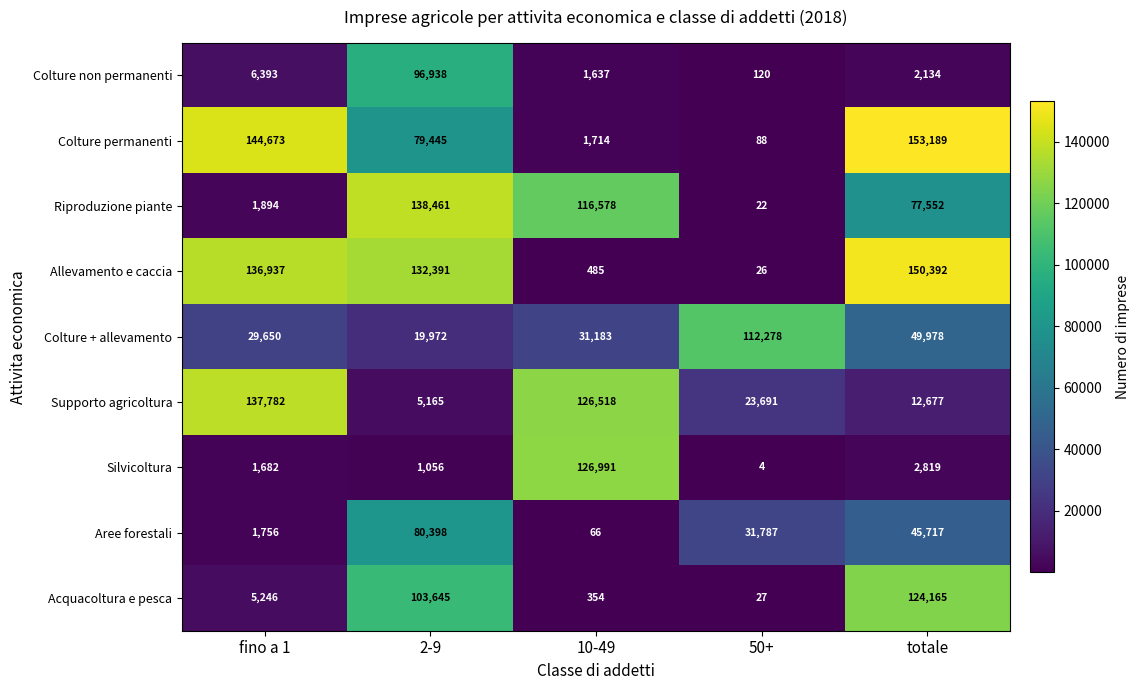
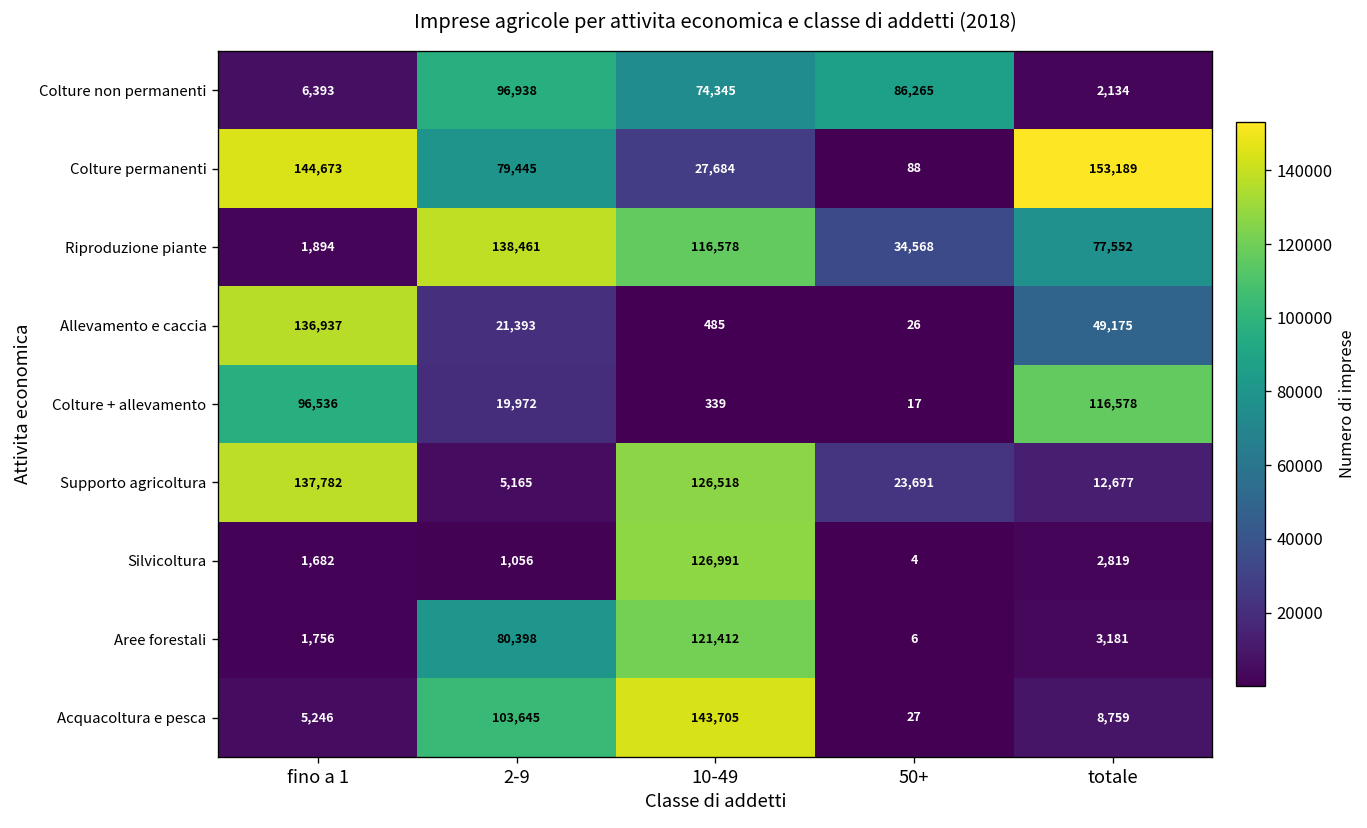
  {
    "Colture non permanenti": {
      "fino a 1": "6,393",
      "2-9": "96,938",
-     "10-49": "1,637",
-     "50+": "120",
+     "10-49": "74,345",
+     "50+": "86,265",
      "totale": "2,134"
    },
    "Colture permanenti": {
      "fino a 1": "144,673",
      "2-9": "79,445",
-     "10-49": "1,714",
+     "10-49": "27,684",
      "50+": "88",
      "totale": "153,189"
    },
    "Riproduzione piante": {
      "fino a 1": "1,894",
      "2-9": "138,461",
      "10-49": "116,578",
-     "50+": "22",
+     "50+": "34,568",
      "totale": "77,552"
    },
    "Allevamento e caccia": {
      "fino a 1": "136,937",
-     "2-9": "132,391",
+     "2-9": "21,393",
      "10-49": "485",
      "50+": "26",
-     "totale": "150,392"
+     "totale": "49,175"
    },
    "Colture + allevamento": {
-     "fino a 1": "29,650",
+     "fino a 1": "96,536",
      "2-9": "19,972",
-     "10-49": "31,183",
-     "50+": "112,278",
-     "totale": "49,978"
+     "10-49": "339",
+     "50+": "17",
+     "totale": "116,578"
    },
    "Supporto agricoltura": {
      "fino a 1": "137,782",
      "2-9": "5,165",
      "10-49": "126,518",
      "50+": "23,691",
      "totale": "12,677"
    },
    "Silvicoltura": {
      "fino a 1": "1,682",
      "2-9": "1,056",
      "10-49": "126,991",
      "50+": "4",
      "totale": "2,819"
    },
    "Aree forestali": {
      "fino a 1": "1,756",
      "2-9": "80,398",
-     "10-49": "66",
-     "50+": "31,787",
-     "totale": "45,717"
+     "10-49": "121,412",
+     "50+": "6",
+     "totale": "3,181"
    },
    "Acquacoltura e pesca": {
      "fino a 1": "5,246",
      "2-9": "103,645",
-     "10-49": "354",
+     "10-49": "143,705",
      "50+": "27",
-     "totale": "124,165"
+     "totale": "8,759"
    }
  }
